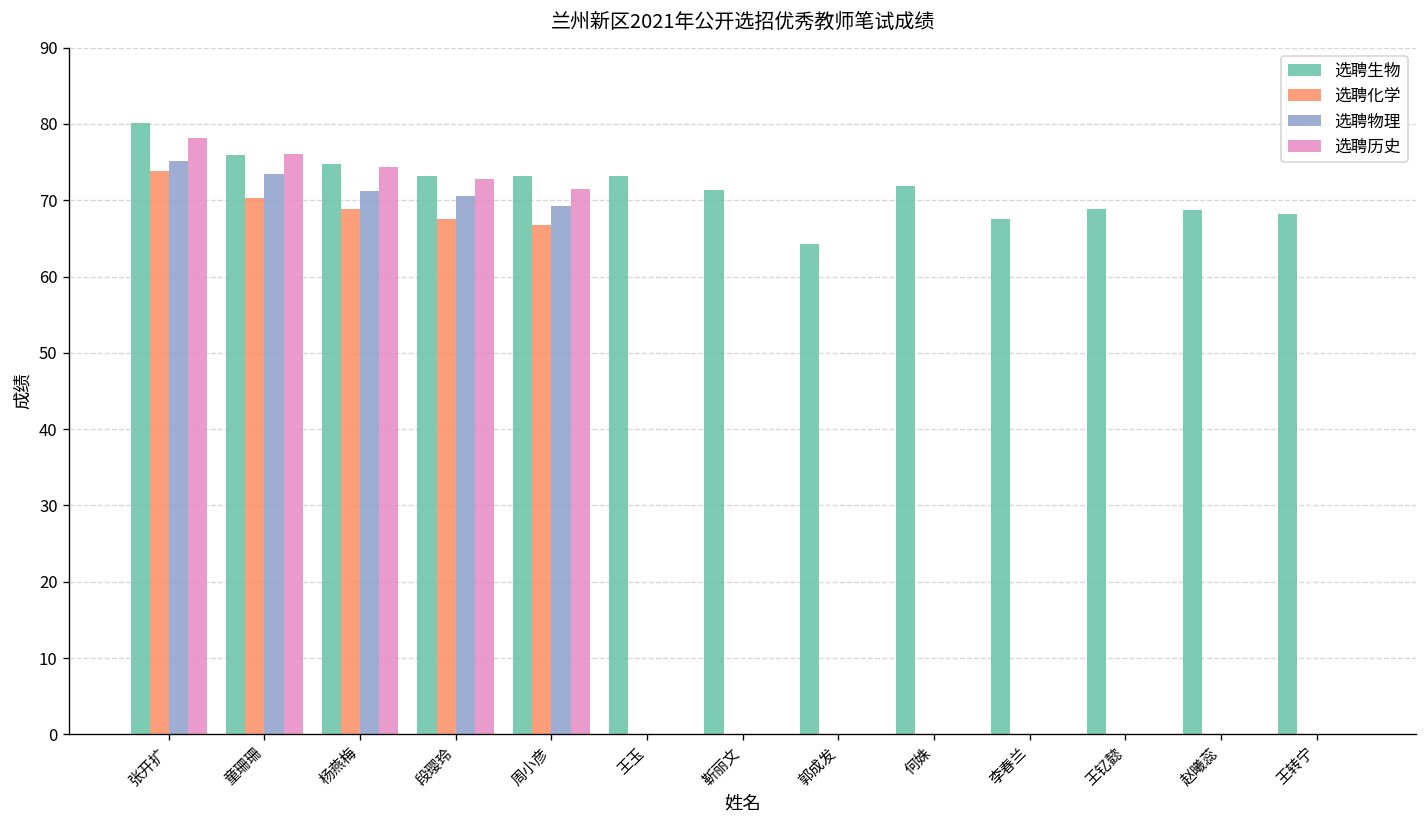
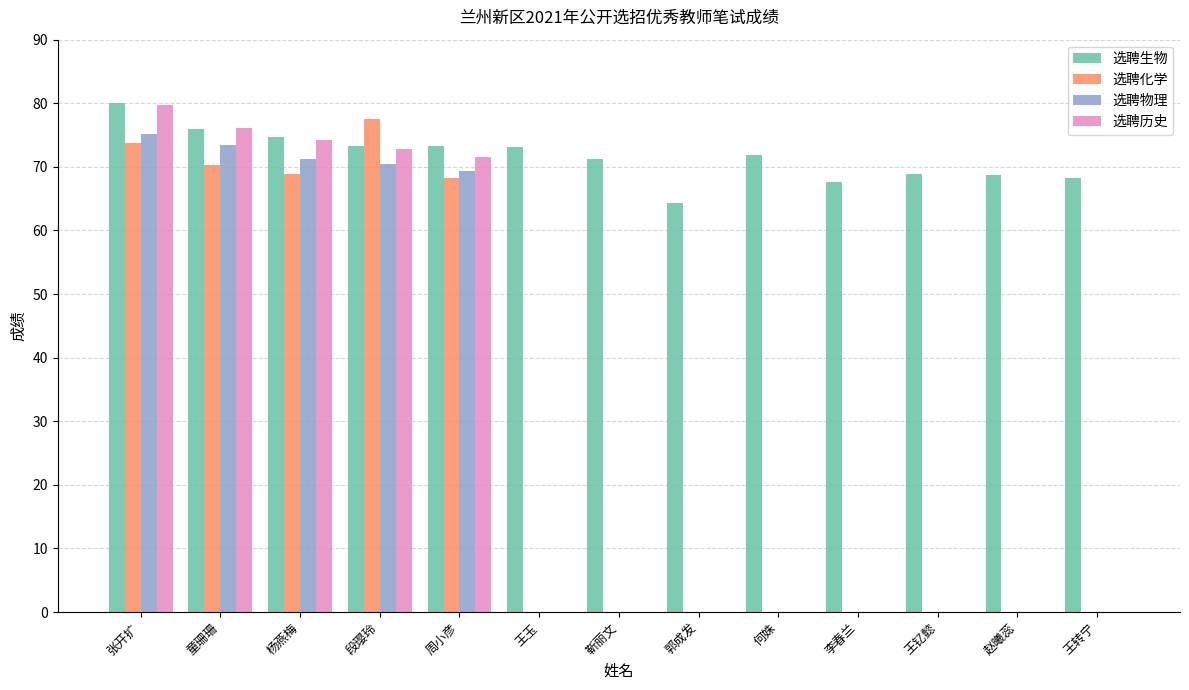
  {
    "选聘生物": {
      "张开扩": 80,
      "童珊珊": 76,
      "杨燕梅": 75,
      "段璎玲": 73,
      "周小彦": 73,
      "王玉": 73,
      "靳丽文": 71,
      "郭成发": 64,
      "何姝": 72,
      "李春兰": 68,
      "王钇懿": 69,
      "赵曦蕊": 69,
      "王转宁": 68
    },
    "选聘化学": {
      "张开扩": 74,
      "童珊珊": 70,
      "杨燕梅": 69,
-     "段璎玲": 68,
-     "周小彦": 67,
+     "段璎玲": 78,
+     "周小彦": 68,
      "王玉": 0,
      "靳丽文": 0,
      "郭成发": 0,
      "何姝": 0,
      "李春兰": 0,
      "王钇懿": 0,
      "赵曦蕊": 0,
      "王转宁": 0
    },
    "选聘物理": {
      "张开扩": 75,
      "童珊珊": 73,
      "杨燕梅": 71,
      "段璎玲": 71,
      "周小彦": 69,
      "王玉": 0,
      "靳丽文": 0,
      "郭成发": 0,
      "何姝": 0,
      "李春兰": 0,
      "王钇懿": 0,
      "赵曦蕊": 0,
      "王转宁": 0
    },
    "选聘历史": {
-     "张开扩": 78,
+     "张开扩": 80,
      "童珊珊": 76,
      "杨燕梅": 74,
      "段璎玲": 73,
      "周小彦": 72,
      "王玉": 0,
      "靳丽文": 0,
      "郭成发": 0,
      "何姝": 0,
      "李春兰": 0,
      "王钇懿": 0,
      "赵曦蕊": 0,
      "王转宁": 0
    }
  }
